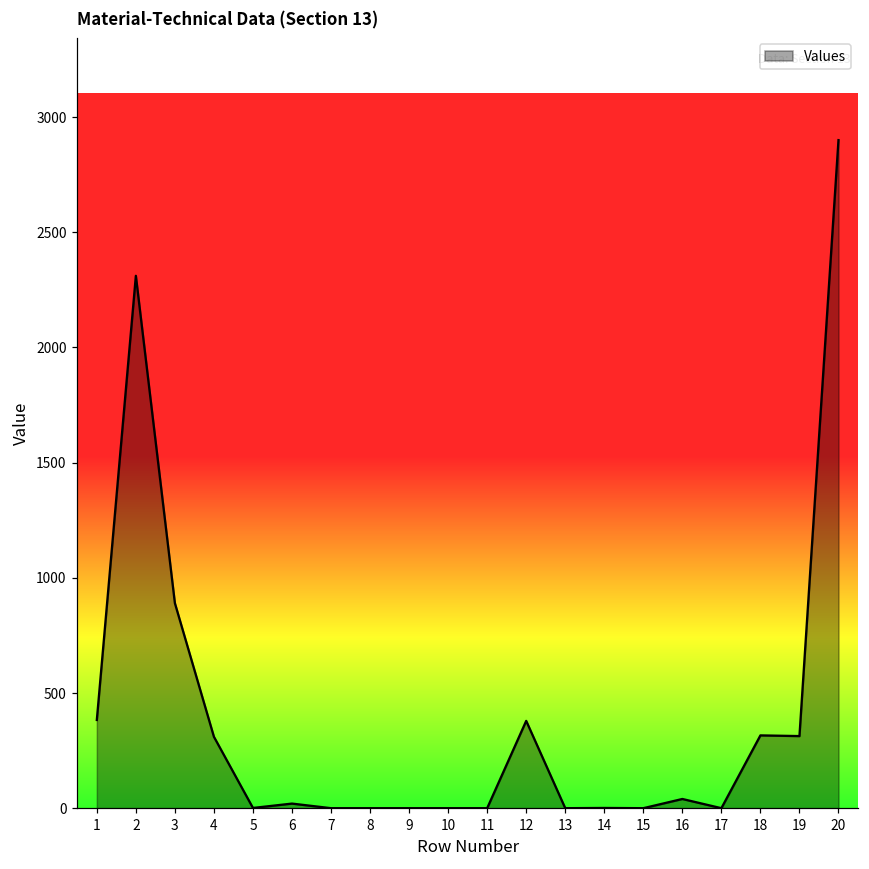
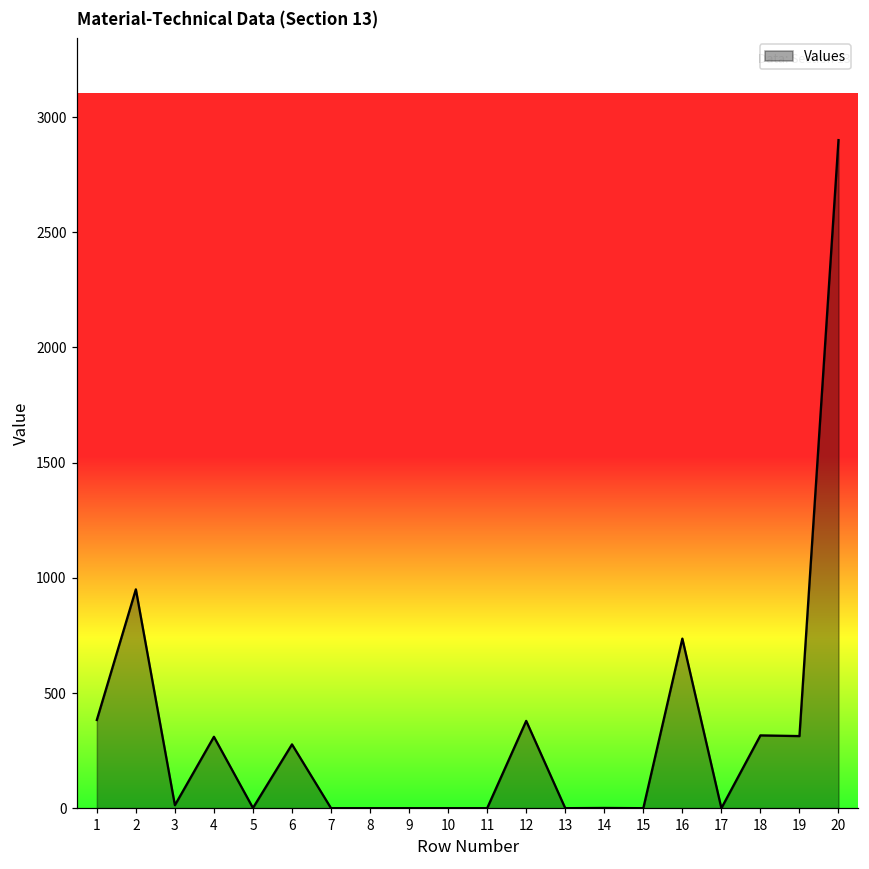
  {
    "1": 380,
-   "2": 2310,
-   "3": 890,
+   "2": 950,
+   "3": 10,
    "4": 310,
    "5": 0,
-   "6": 20,
+   "6": 280,
    "7": 0,
    "8": 0,
    "9": 0,
    "10": 0,
    "11": 0,
    "12": 380,
    "13": 0,
    "14": 0,
    "15": 0,
-   "16": 40,
+   "16": 740,
    "17": 0,
    "18": 320,
    "19": 310,
    "20": 2900
  }
